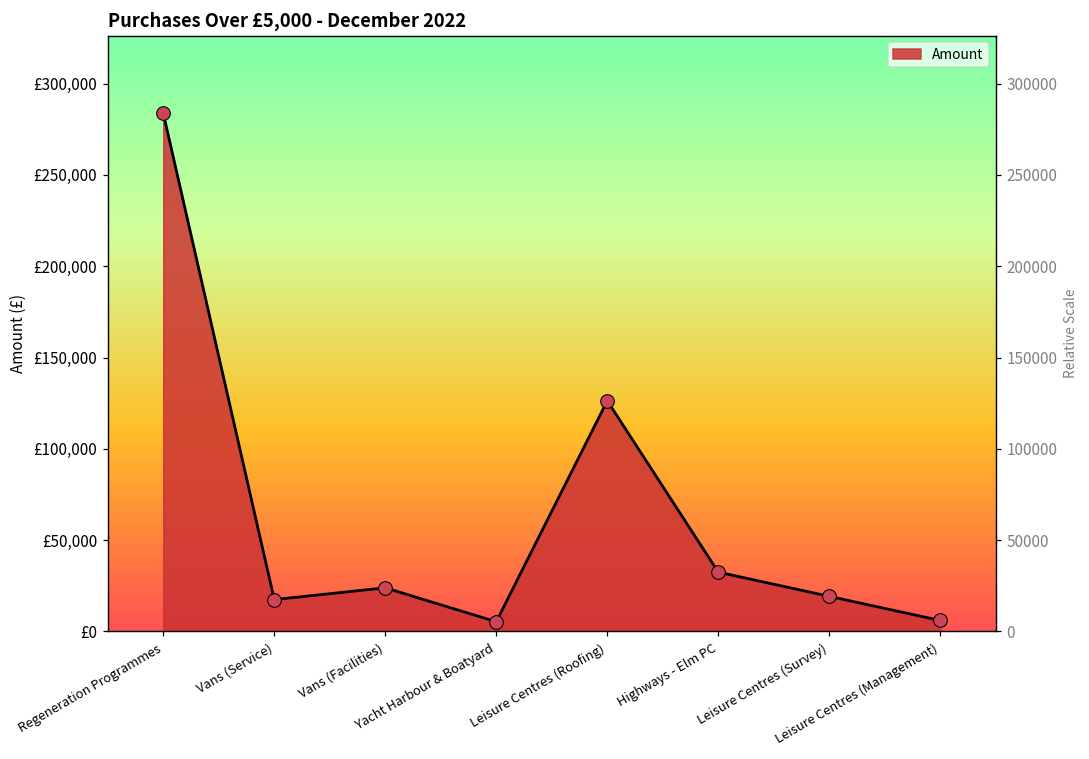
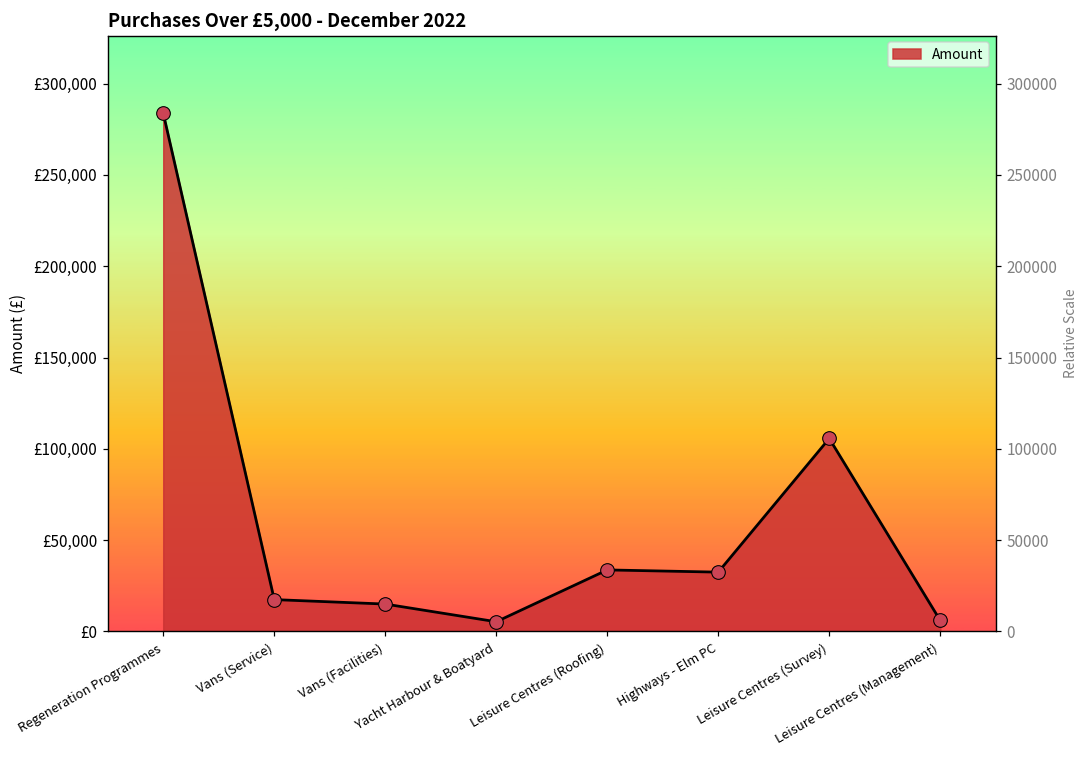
  {
    "Regeneration Programmes": "£284,000",
    "Vans (Service)": "£17,000",
-   "Vans (Facilities)": "£24,000",
+   "Vans (Facilities)": "£15,000",
    "Yacht Harbour & Boatyard": "£5,000",
-   "Leisure Centres (Roofing)": "£126,000",
+   "Leisure Centres (Roofing)": "£34,000",
    "Highways - Elm PC": "£32,000",
-   "Leisure Centres (Survey)": "£19,000",
+   "Leisure Centres (Survey)": "£106,000",
    "Leisure Centres (Management)": "£6,000"
  }
